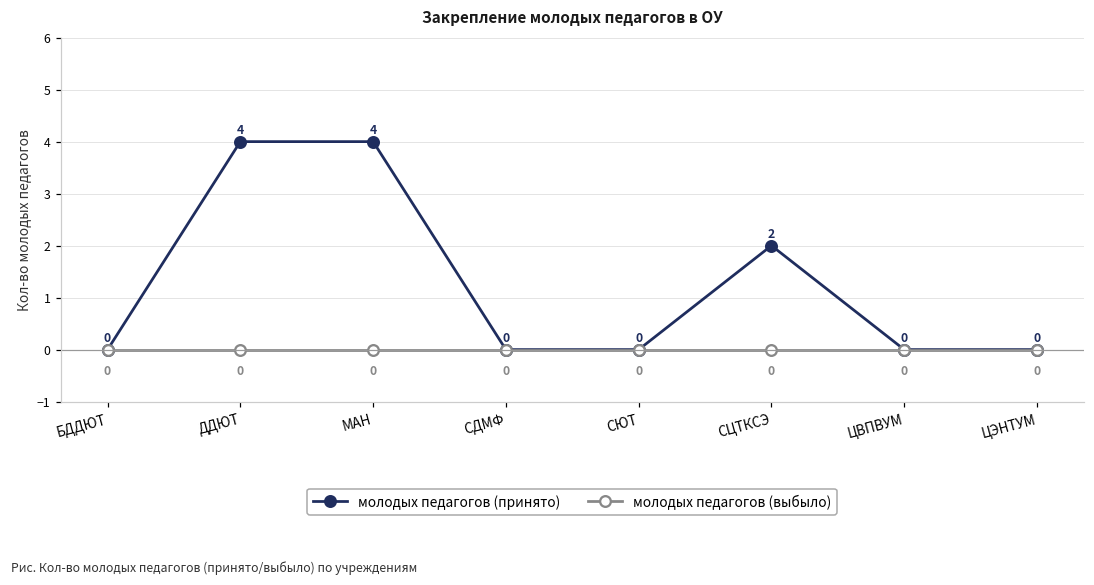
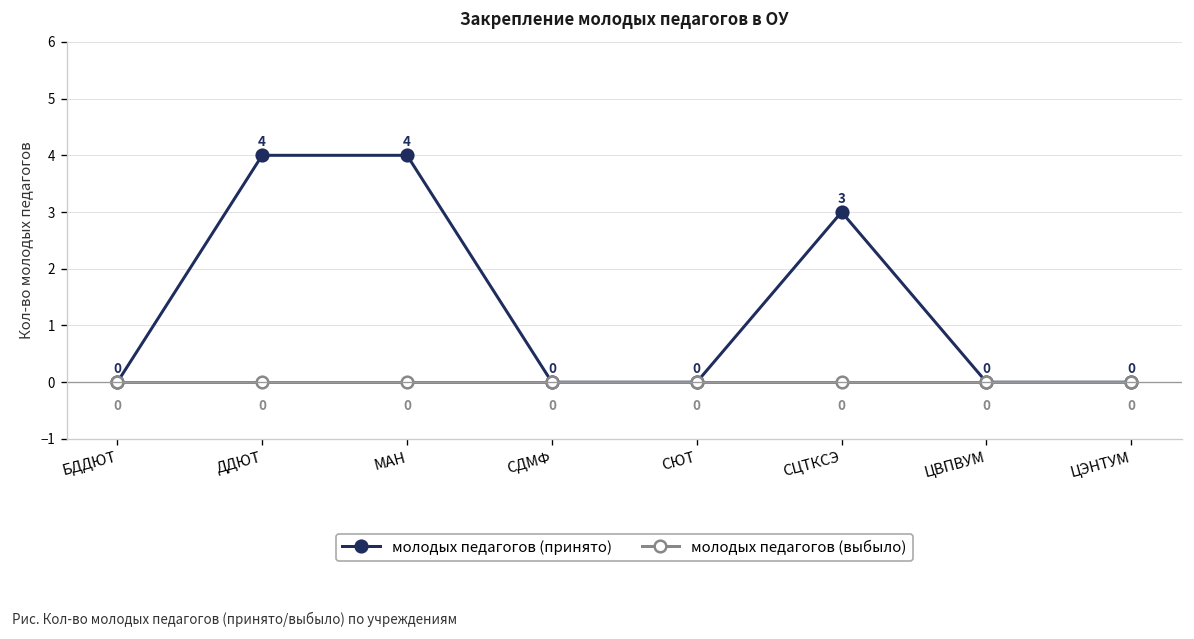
  {
    "молодых педагогов (принято)": {
      "ДДЮТ": 4,
      "МАН": 4,
-     "СЦТКСЭ": 2
+     "СЦТКСЭ": 3
    },
    "молодых педагогов (выбыло)": {
      "ДДЮТ": 0,
      "МАН": 0,
      "СЦТКСЭ": 0
    }
  }
